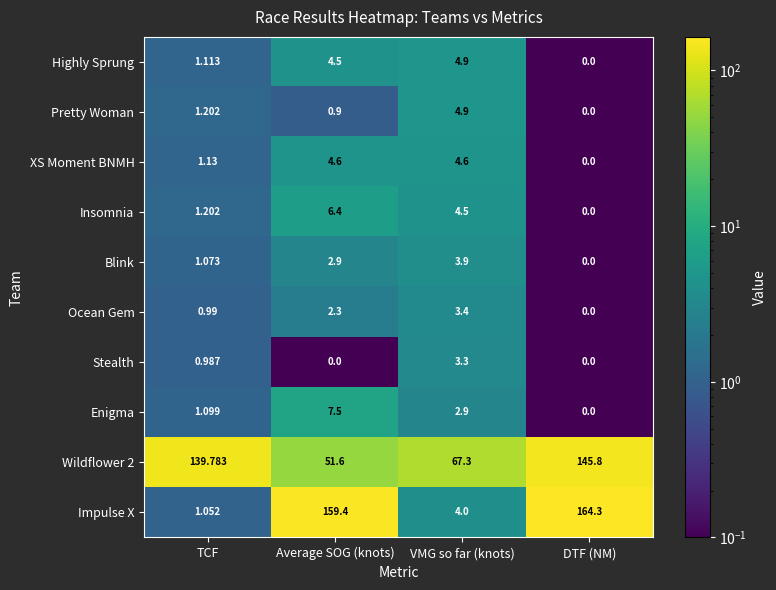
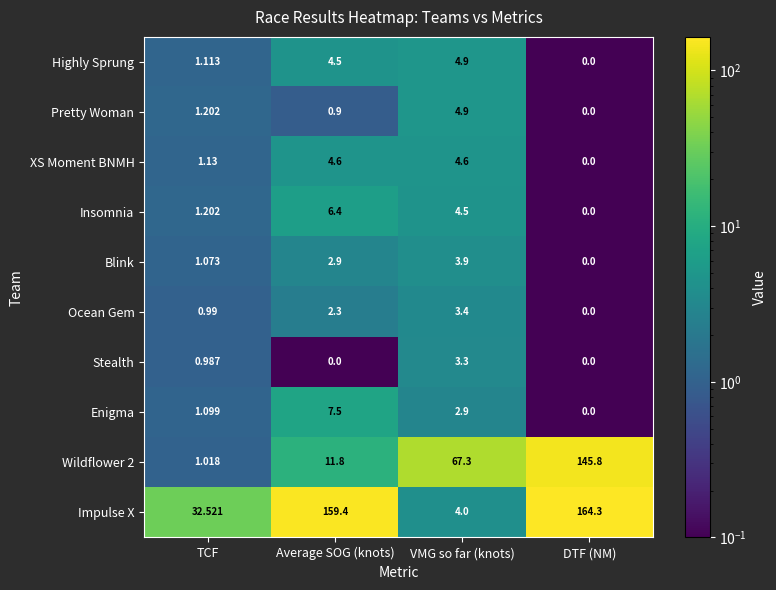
  {
    "Highly Sprung": {
      "TCF": 1.113,
      "Average SOG (knots)": 4.5,
      "VMG so far (knots)": 4.9,
      "DTF (NM)": 0.0
    },
    "Pretty Woman": {
      "TCF": 1.202,
      "Average SOG (knots)": 0.9,
      "VMG so far (knots)": 4.9,
      "DTF (NM)": 0.0
    },
    "XS Moment BNMH": {
      "TCF": 1.13,
      "Average SOG (knots)": 4.6,
      "VMG so far (knots)": 4.6,
      "DTF (NM)": 0.0
    },
    "Insomnia": {
      "TCF": 1.202,
      "Average SOG (knots)": 6.4,
      "VMG so far (knots)": 4.5,
      "DTF (NM)": 0.0
    },
    "Blink": {
      "TCF": 1.073,
      "Average SOG (knots)": 2.9,
      "VMG so far (knots)": 3.9,
      "DTF (NM)": 0.0
    },
    "Ocean Gem": {
      "TCF": 0.99,
      "Average SOG (knots)": 2.3,
      "VMG so far (knots)": 3.4,
      "DTF (NM)": 0.0
    },
    "Stealth": {
      "TCF": 0.987,
      "Average SOG (knots)": 0.0,
      "VMG so far (knots)": 3.3,
      "DTF (NM)": 0.0
    },
    "Enigma": {
      "TCF": 1.099,
      "Average SOG (knots)": 7.5,
      "VMG so far (knots)": 2.9,
      "DTF (NM)": 0.0
    },
    "Wildflower 2": {
-     "TCF": 139.783,
-     "Average SOG (knots)": 51.6,
+     "TCF": 1.018,
+     "Average SOG (knots)": 11.8,
      "VMG so far (knots)": 67.3,
      "DTF (NM)": 145.8
    },
    "Impulse X": {
-     "TCF": 1.052,
+     "TCF": 32.521,
      "Average SOG (knots)": 159.4,
      "VMG so far (knots)": 4.0,
      "DTF (NM)": 164.3
    }
  }
